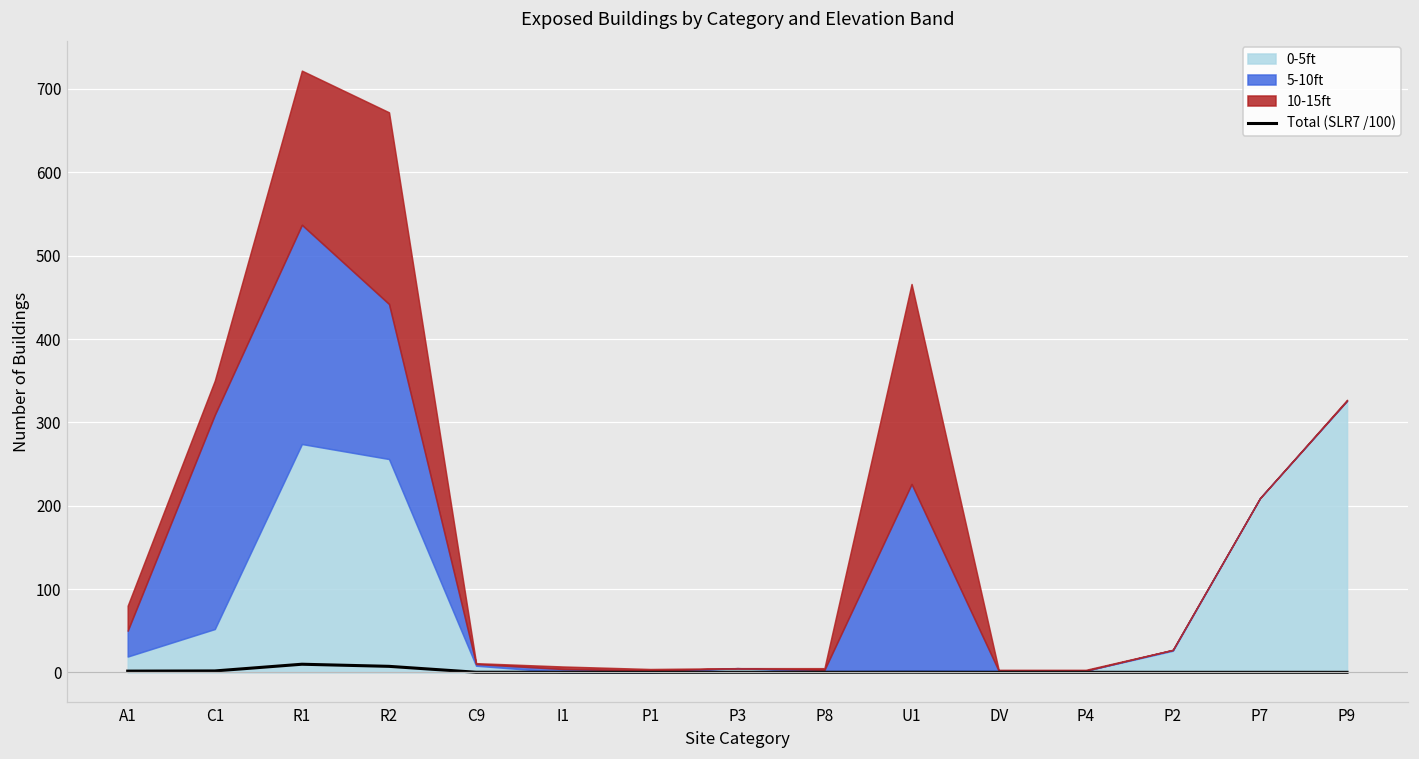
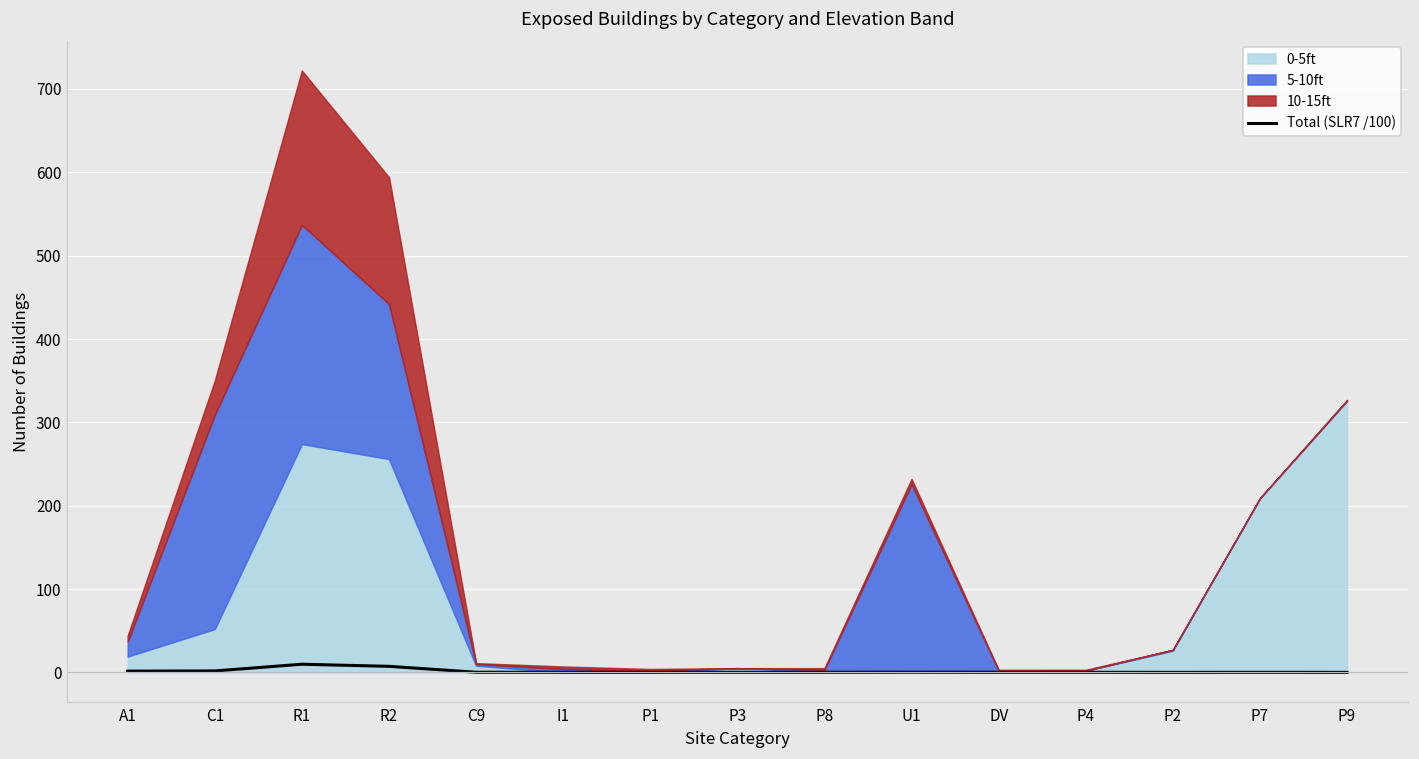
  {
    "Total (SLR7 /100)": {
      "A1": 0,
      "C1": 0,
      "R1": 10,
      "R2": 10,
      "C9": 0,
      "P3": 0,
      "P2": 0,
      "P7": 0,
      "P9": 0
    },
    "0-5ft": {
      "A1": 20,
      "C1": 50,
      "R1": 270,
      "R2": 260
    },
    "5-10ft": {
-     "A1": 30,
+     "A1": 20,
      "C1": 260,
      "R1": 260,
      "R2": 190,
      "U1": 220
    },
    "10-15ft": {
-     "A1": 30,
+     "A1": 10,
      "C1": 40,
      "R1": 190,
-     "R2": 230,
-     "U1": 240
+     "R2": 150,
+     "U1": 10
    }
  }
